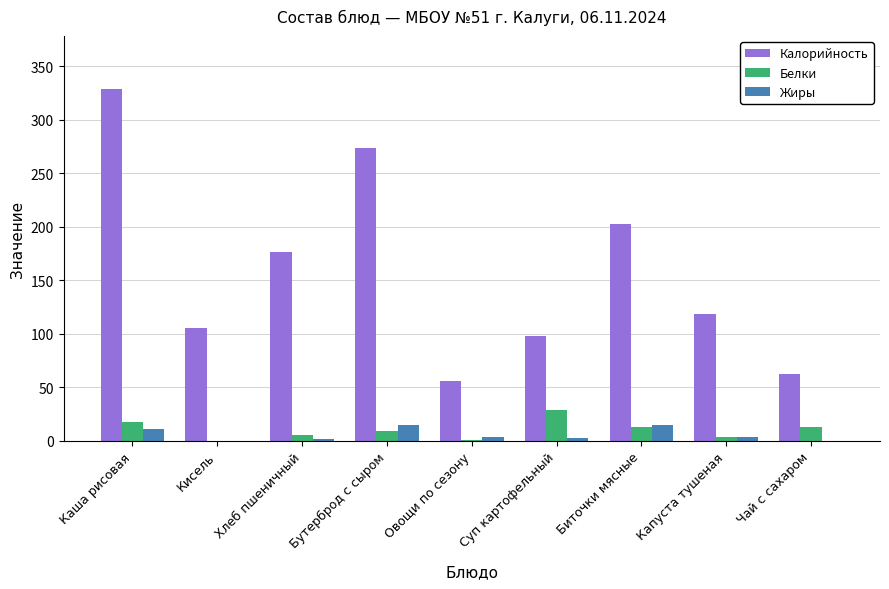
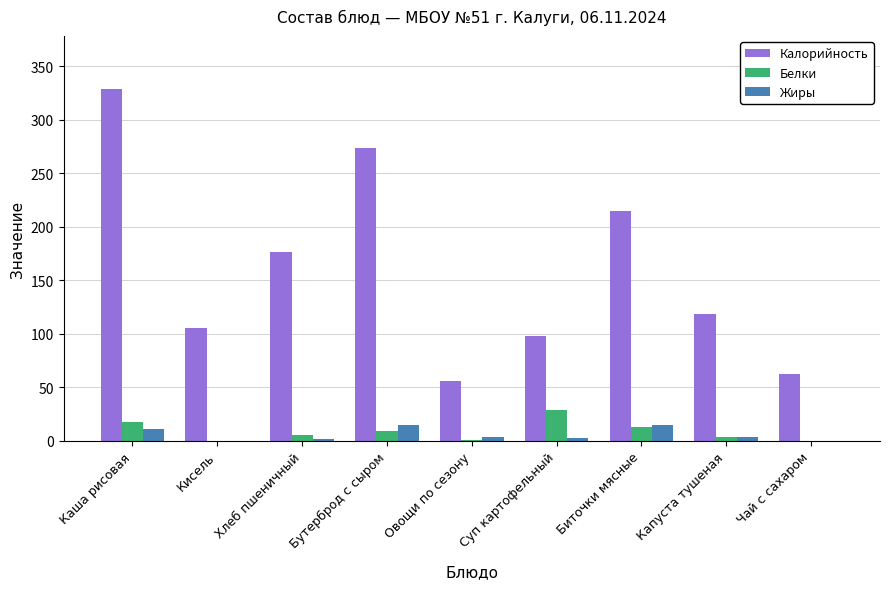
  {
    "Калорийность": {
      "Каша рисовая": 329,
      "Кисель": 105,
      "Хлеб пшеничный": 176,
      "Бутерброд с сыром": 274,
      "Овощи по сезону": 56,
      "Суп картофельный": 98,
-     "Биточки мясные": 202,
+     "Биточки мясные": 214,
      "Капуста тушеная": 118,
      "Чай с сахаром": 62
    },
    "Белки": {
      "Каша рисовая": 18,
      "Хлеб пшеничный": 6,
      "Бутерброд с сыром": 9,
      "Суп картофельный": 29,
      "Биточки мясные": 13,
      "Капуста тушеная": 4,
-     "Чай с сахаром": 13
+     "Чай с сахаром": 0
    },
    "Жиры": {
      "Каша рисовая": 11,
      "Кисель": 0,
      "Бутерброд с сыром": 15,
      "Овощи по сезону": 3,
      "Суп картофельный": 3,
      "Биточки мясные": 15,
      "Капуста тушеная": 4
    }
  }
